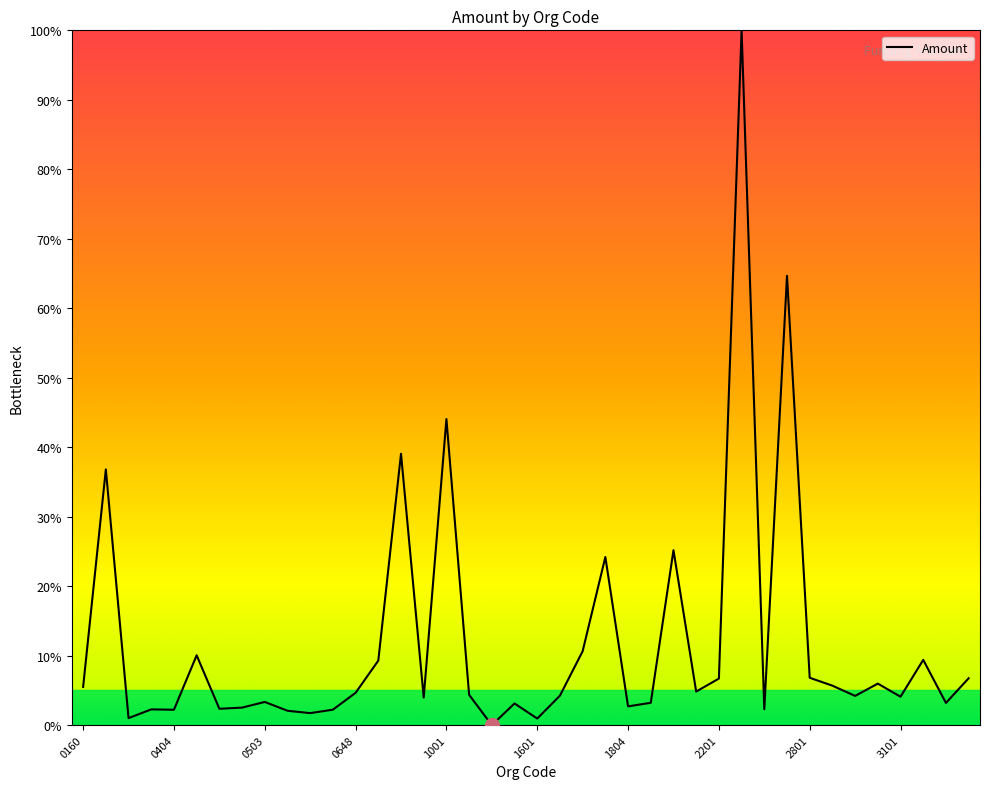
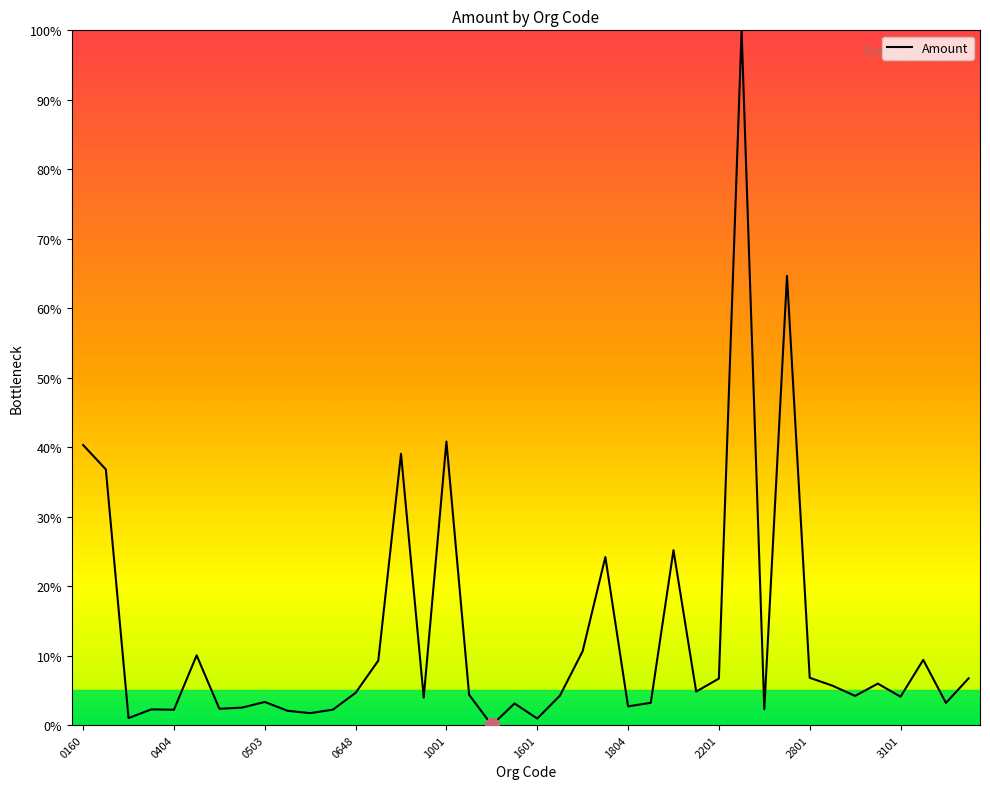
  {
    "Amount": {
-     "0160": "6%",
-     "1001": "44%",
+     "0160": "40%",
+     "1001": "41%",
      "2201": "7%",
      "2801": "7%"
    }
  }
